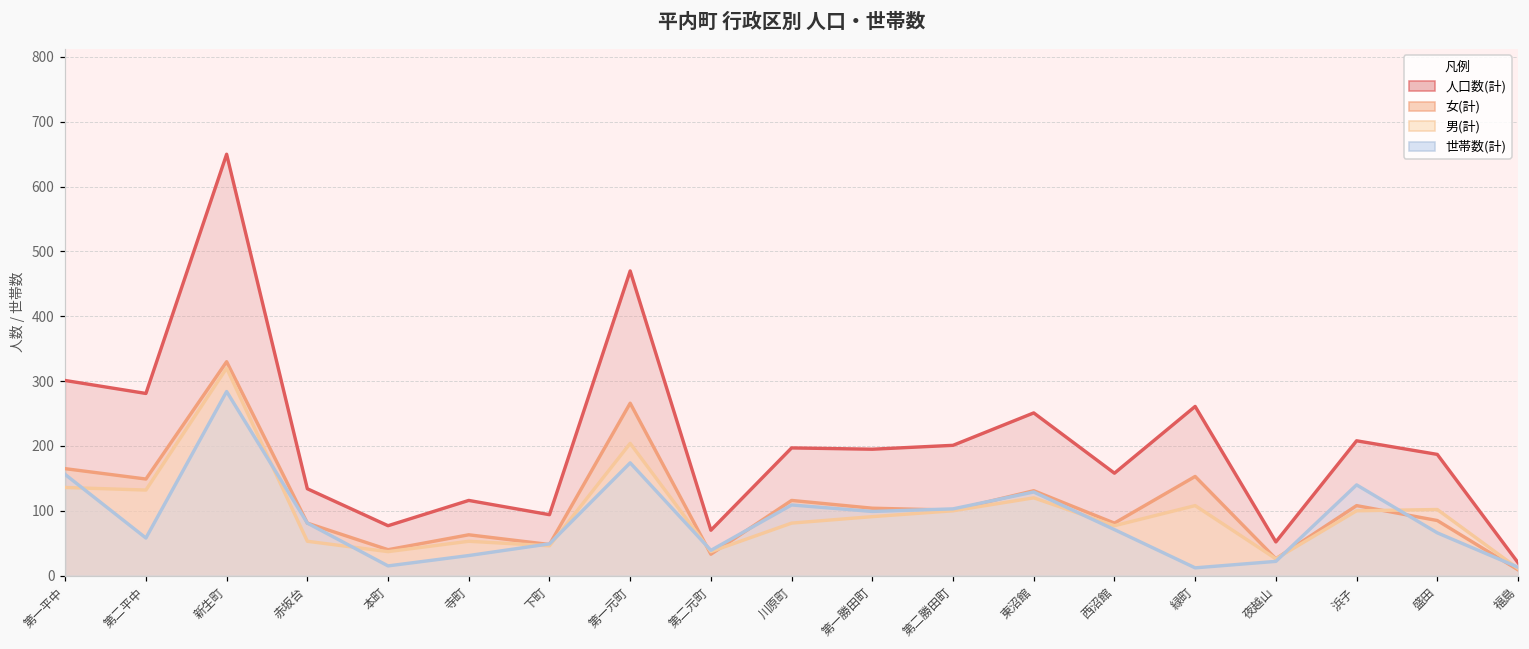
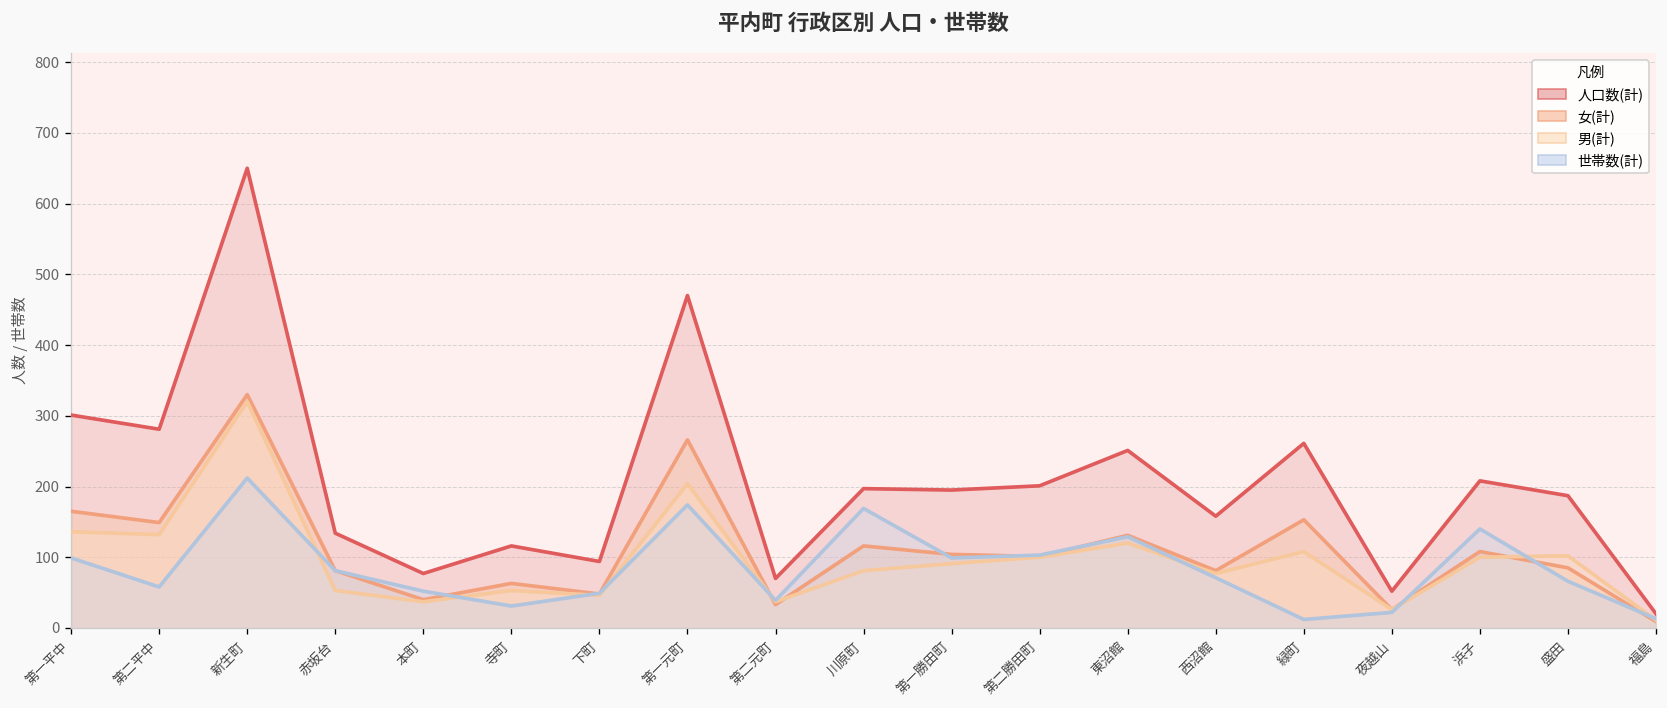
  {
    "世帯数(計)": {
-     "第一平中": 160,
+     "第一平中": 100,
      "第二平中": 60,
-     "新生町": 280,
-     "本町": 20,
+     "新生町": 210,
+     "本町": 50,
      "寺町": 30,
      "第一元町": 170,
-     "川原町": 110,
+     "川原町": 170,
      "第一勝田町": 100,
      "西沼館": 70,
      "緑町": 10,
      "浜子": 140,
      "盛田": 70
    }
  }
